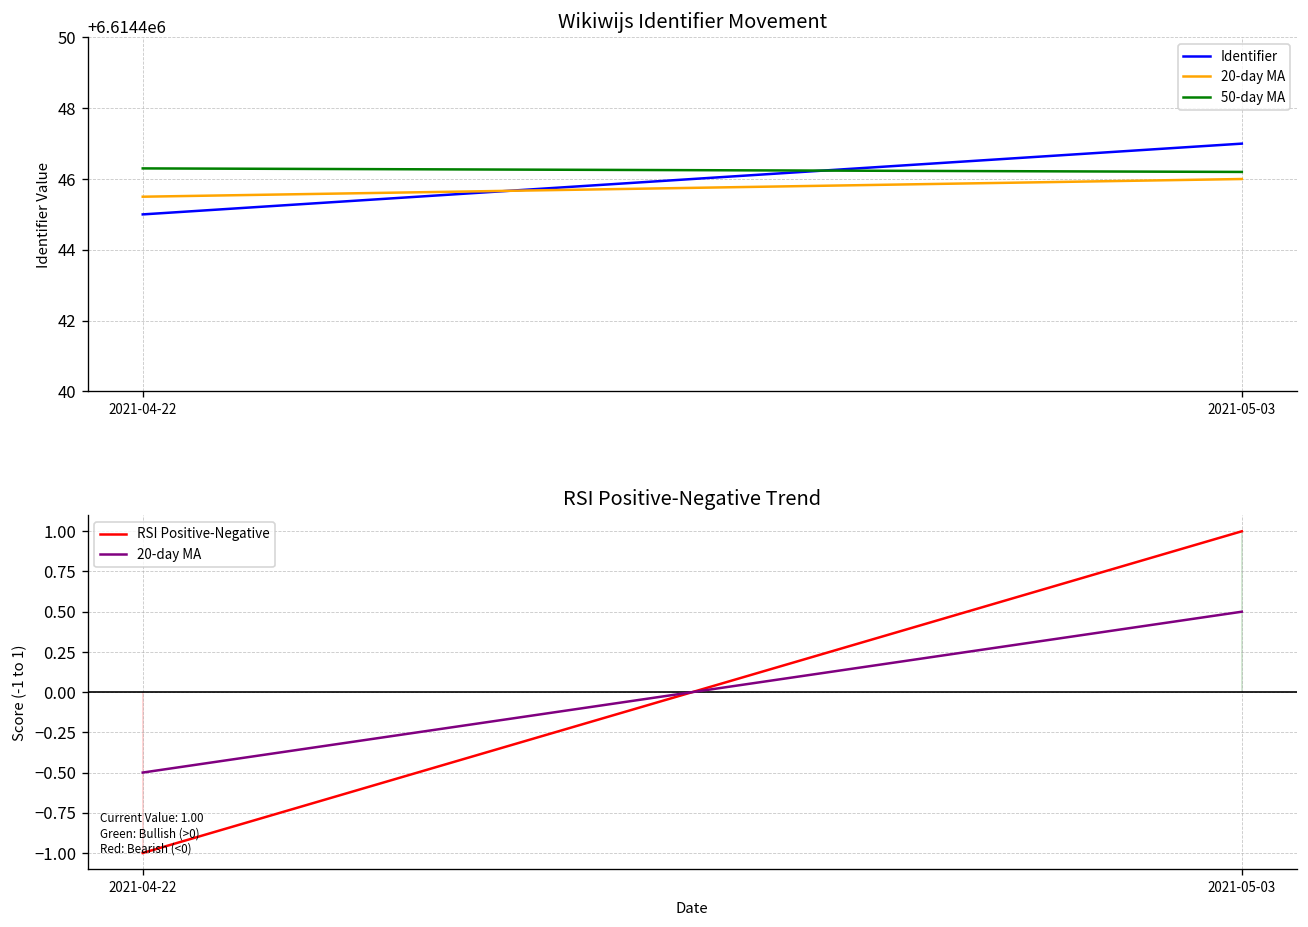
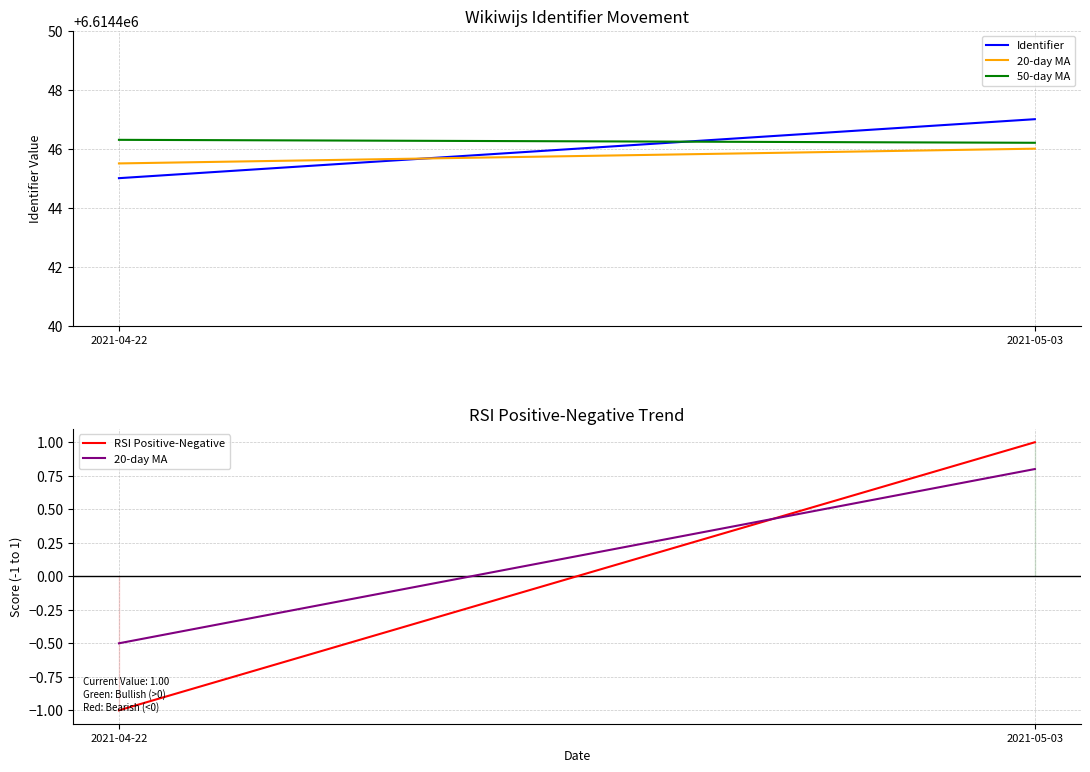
  {
    "Wikiwijs Identifier Movement": {
      "Identifier": {
        "2021-04-22": 6614445.0,
        "2021-05-03": 6614447.0
      },
      "50-day MA": {
        "2021-04-22": 6614446.3,
        "2021-05-03": 6614446.2
      }
    },
    "RSI Positive-Negative Trend": {
      "RSI Positive-Negative": {
        "2021-05-03": 1.0
      },
      "20-day MA": {
        "2021-04-22": -0.5,
-       "2021-05-03": 0.5
+       "2021-05-03": 0.8
      }
    }
  }
